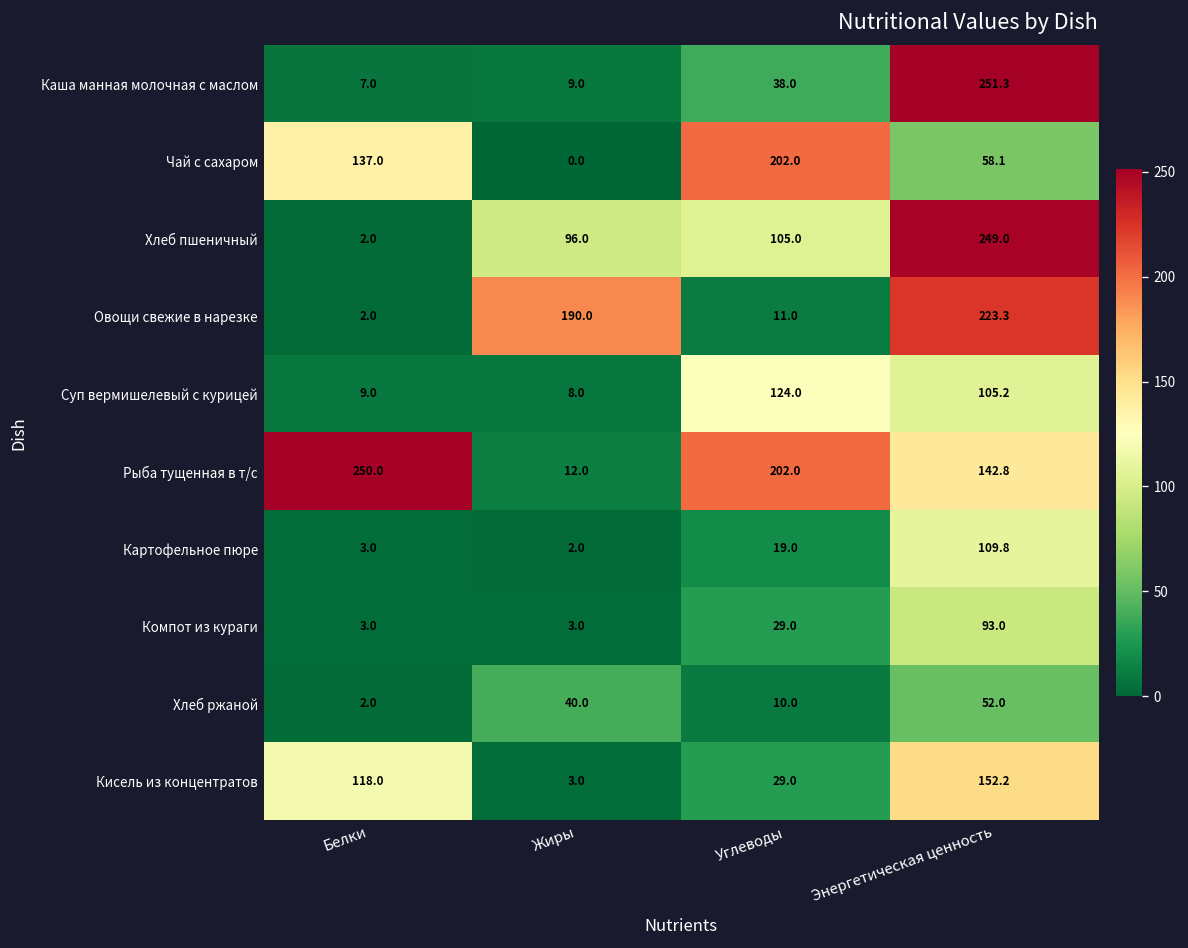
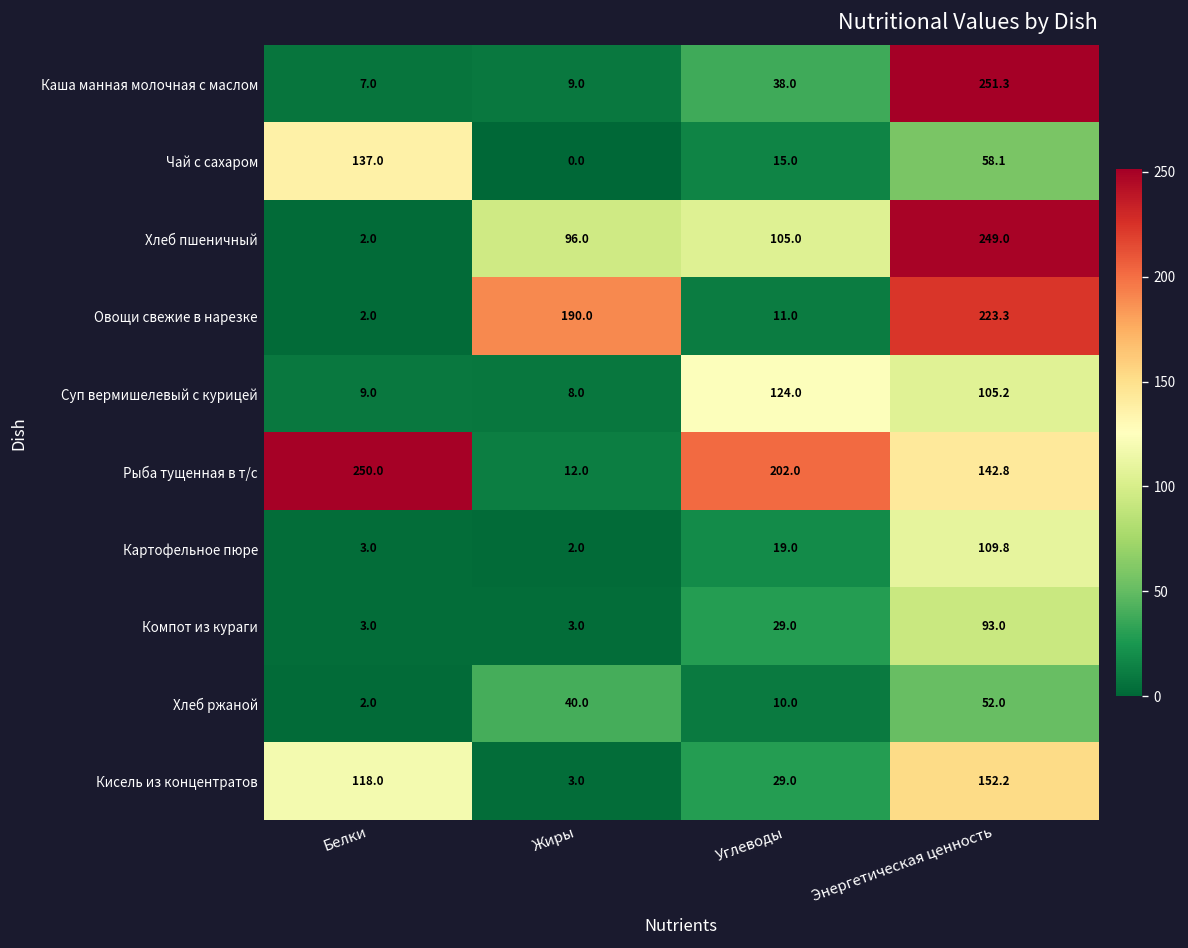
  {
    "Каша манная молочная с маслом": {
      "Белки": 7.0,
      "Жиры": 9.0,
      "Углеводы": 38.0,
      "Энергетическая ценность": 251.3
    },
    "Чай с сахаром": {
      "Белки": 137.0,
      "Жиры": 0.0,
-     "Углеводы": 202.0,
+     "Углеводы": 15.0,
      "Энергетическая ценность": 58.1
    },
    "Хлеб пшеничный": {
      "Белки": 2.0,
      "Жиры": 96.0,
      "Углеводы": 105.0,
      "Энергетическая ценность": 249.0
    },
    "Овощи свежие в нарезке": {
      "Белки": 2.0,
      "Жиры": 190.0,
      "Углеводы": 11.0,
      "Энергетическая ценность": 223.3
    },
    "Суп вермишелевый с курицей": {
      "Белки": 9.0,
      "Жиры": 8.0,
      "Углеводы": 124.0,
      "Энергетическая ценность": 105.2
    },
    "Рыба тущенная в т/с": {
      "Белки": 250.0,
      "Жиры": 12.0,
      "Углеводы": 202.0,
      "Энергетическая ценность": 142.8
    },
    "Картофельное пюре": {
      "Белки": 3.0,
      "Жиры": 2.0,
      "Углеводы": 19.0,
      "Энергетическая ценность": 109.8
    },
    "Компот из кураги": {
      "Белки": 3.0,
      "Жиры": 3.0,
      "Углеводы": 29.0,
      "Энергетическая ценность": 93.0
    },
    "Хлеб ржаной": {
      "Белки": 2.0,
      "Жиры": 40.0,
      "Углеводы": 10.0,
      "Энергетическая ценность": 52.0
    },
    "Кисель из концентратов": {
      "Белки": 118.0,
      "Жиры": 3.0,
      "Углеводы": 29.0,
      "Энергетическая ценность": 152.2
    }
  }
